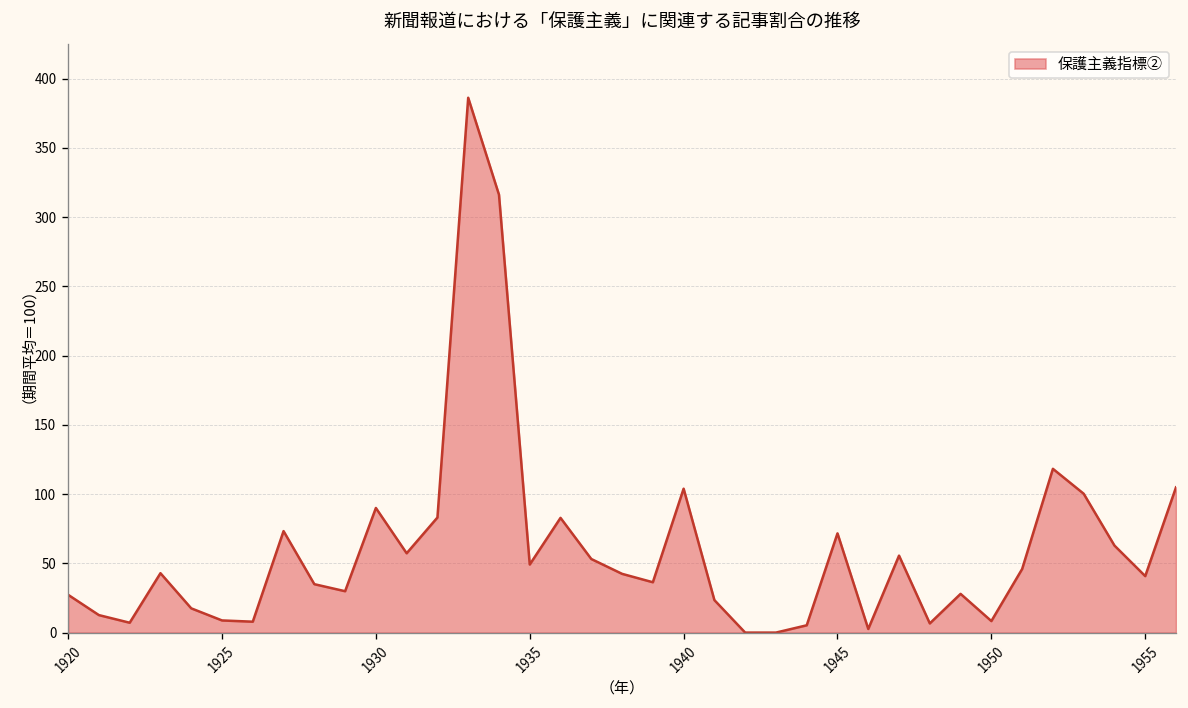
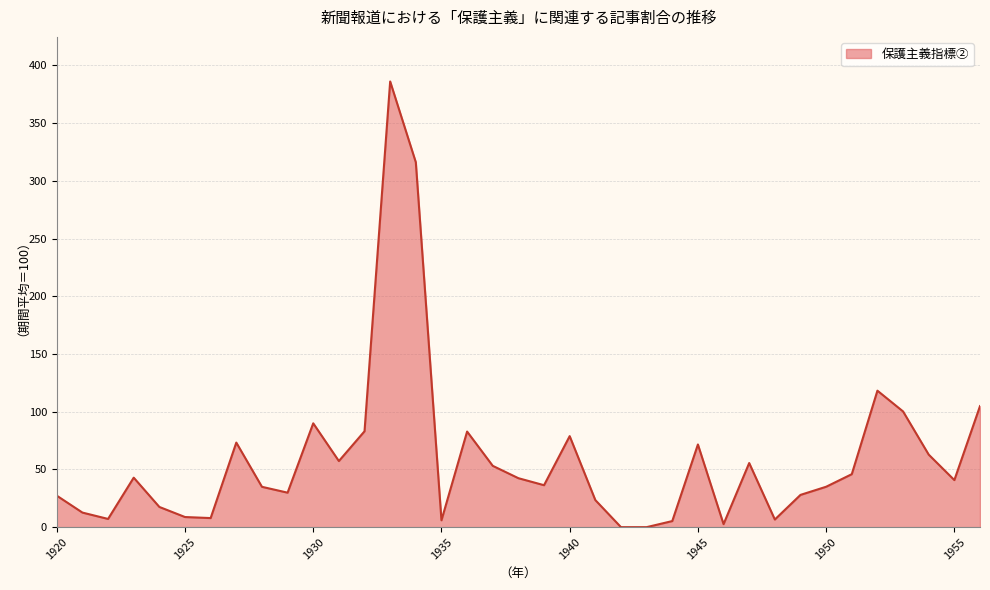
  {
    "1920": 27,
    "1925": 9,
    "1930": 90,
-   "1935": 49,
-   "1940": 104,
+   "1935": 6,
+   "1940": 79,
    "1945": 72,
-   "1950": 8,
+   "1950": 35,
    "1955": 41
  }
